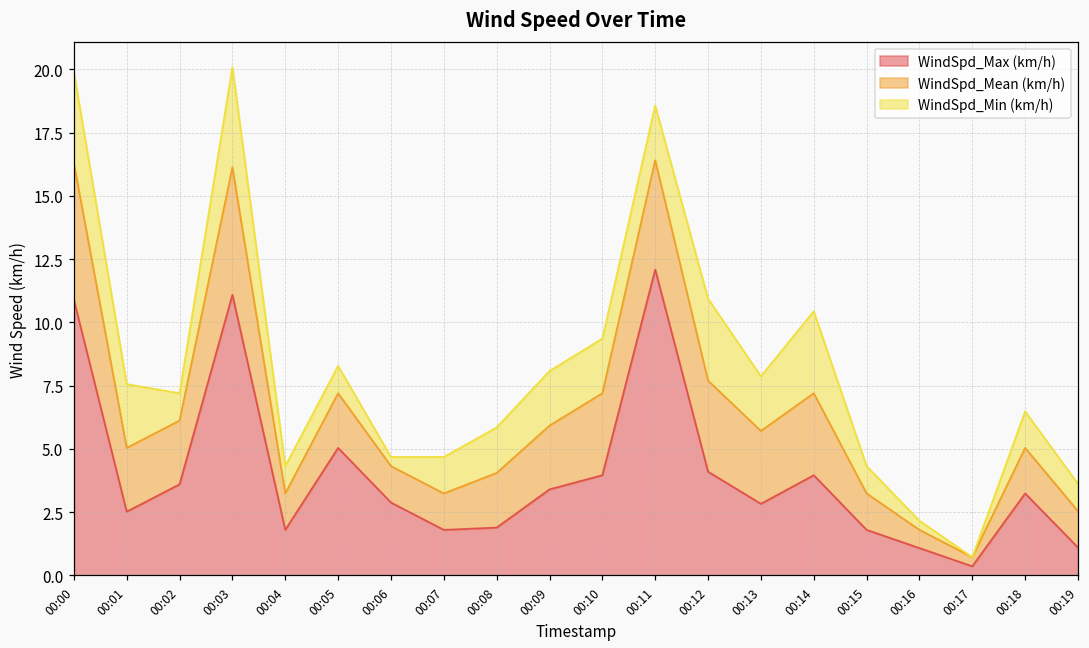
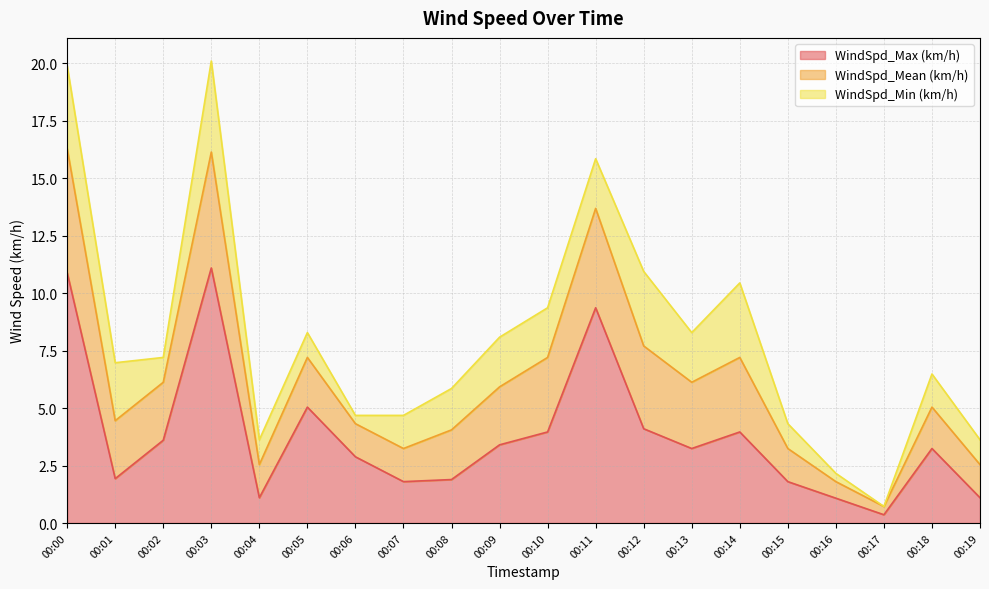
  {
    "WindSpd_Max (km/h)": {
      "00:00": 10.9,
-     "00:01": 2.5,
+     "00:01": 1.9,
      "00:02": 3.6,
      "00:03": 11.1,
-     "00:04": 1.8,
+     "00:04": 1.1,
      "00:05": 5.0,
      "00:06": 2.9,
      "00:07": 1.8,
      "00:08": 1.9,
      "00:09": 3.4,
      "00:10": 4.0,
-     "00:11": 12.1,
+     "00:11": 9.4,
      "00:12": 4.1,
-     "00:13": 2.8,
+     "00:13": 3.2,
      "00:14": 4.0,
      "00:15": 1.8,
      "00:16": 1.1,
      "00:17": 0.4,
      "00:18": 3.2,
      "00:19": 1.1
    }
  }
